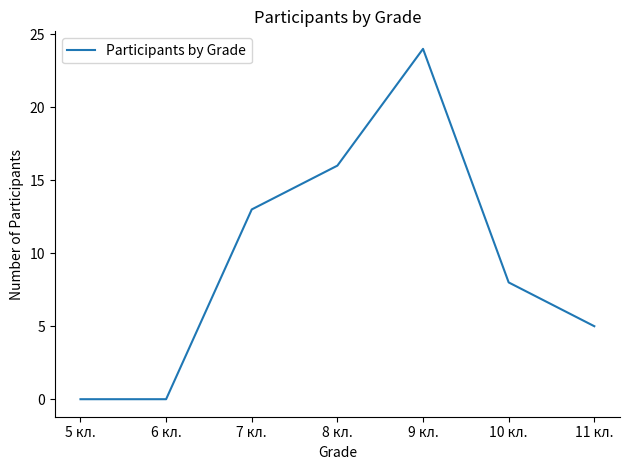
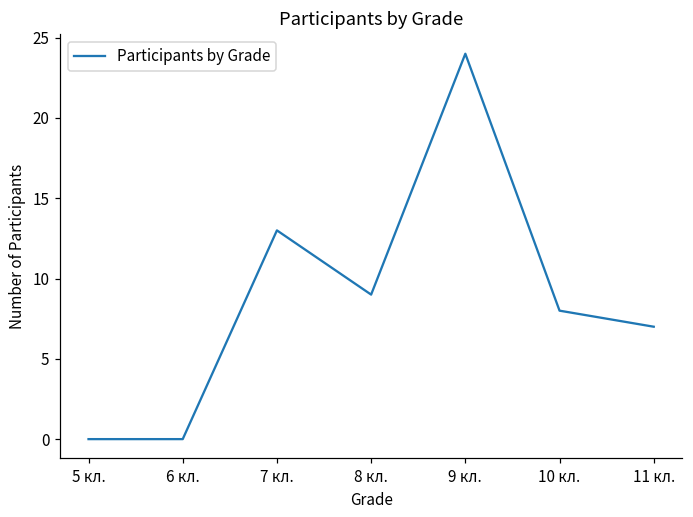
  {
    "5 кл.": 0,
    "6 кл.": 0,
    "7 кл.": 13,
-   "8 кл.": 16,
+   "8 кл.": 9,
    "9 кл.": 24,
    "10 кл.": 8,
-   "11 кл.": 5
+   "11 кл.": 7
  }
